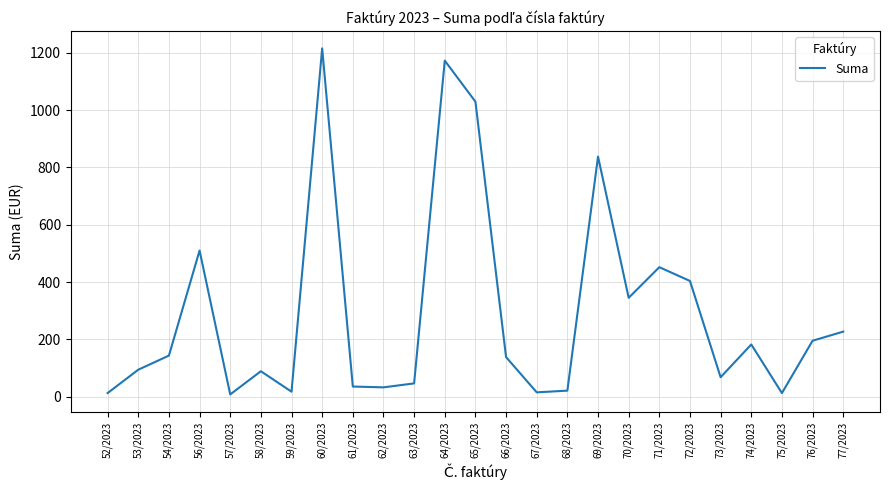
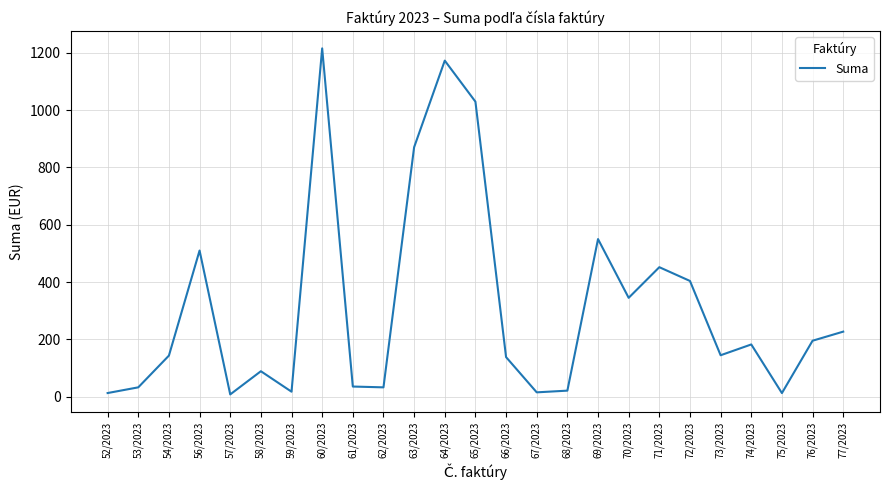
  {
    "52/2023": 10,
-   "53/2023": 90,
+   "53/2023": 30,
    "54/2023": 140,
    "56/2023": 510,
    "57/2023": 10,
    "58/2023": 90,
    "59/2023": 20,
    "60/2023": 1220,
    "61/2023": 40,
    "62/2023": 30,
-   "63/2023": 50,
+   "63/2023": 870,
    "64/2023": 1170,
    "65/2023": 1030,
    "66/2023": 140,
    "67/2023": 20,
    "68/2023": 20,
-   "69/2023": 840,
+   "69/2023": 550,
    "70/2023": 350,
    "71/2023": 450,
    "72/2023": 400,
-   "73/2023": 70,
+   "73/2023": 140,
    "74/2023": 180,
    "75/2023": 10,
    "76/2023": 200,
    "77/2023": 230
  }
